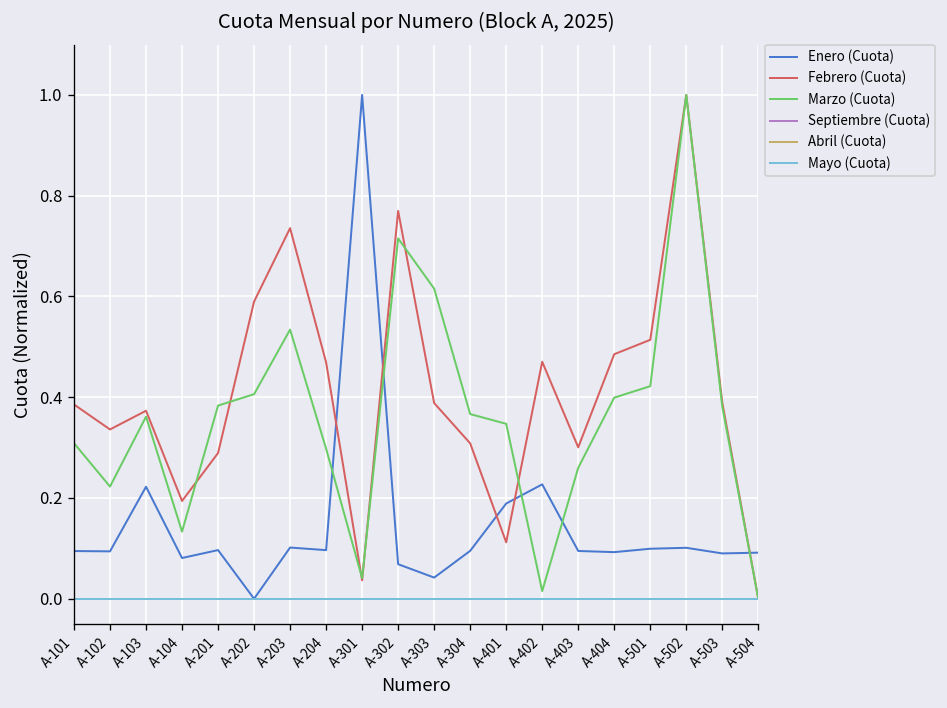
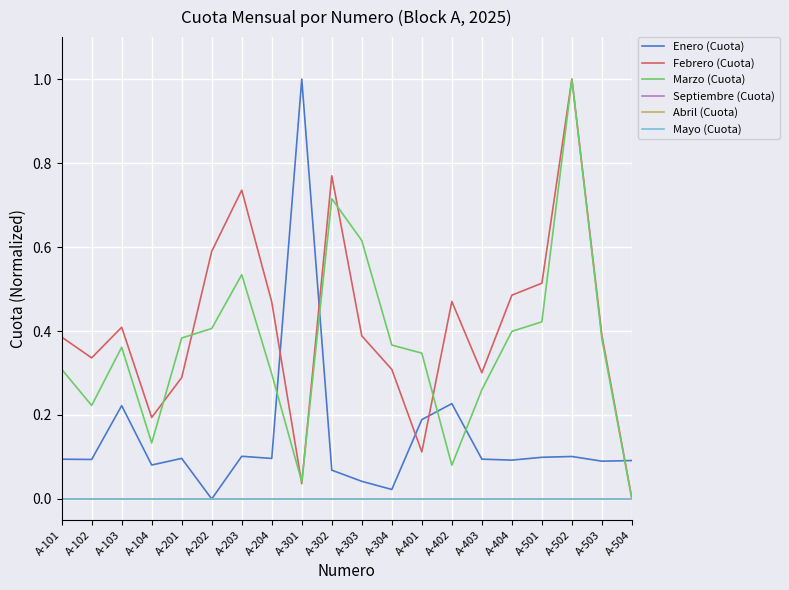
  {
    "Enero (Cuota)": {
      "A-101": 0.09,
      "A-102": 0.09,
      "A-103": 0.22,
      "A-104": 0.08,
      "A-201": 0.10,
      "A-203": 0.10,
      "A-204": 0.10,
      "A-301": 1.00,
      "A-302": 0.07,
      "A-303": 0.04,
-     "A-304": 0.10,
+     "A-304": 0.02,
      "A-401": 0.19,
      "A-402": 0.23,
      "A-403": 0.09,
      "A-404": 0.09,
      "A-501": 0.10,
      "A-502": 0.10,
      "A-503": 0.09,
      "A-504": 0.09
    },
    "Febrero (Cuota)": {
      "A-101": 0.39,
      "A-102": 0.34,
-     "A-103": 0.37,
+     "A-103": 0.41,
      "A-104": 0.19,
      "A-201": 0.29,
      "A-202": 0.59,
      "A-203": 0.74,
      "A-204": 0.47,
      "A-302": 0.77,
      "A-303": 0.39,
      "A-304": 0.31,
      "A-401": 0.11,
      "A-402": 0.47,
      "A-403": 0.30,
      "A-404": 0.49,
      "A-501": 0.51,
      "A-503": 0.39
    },
    "Marzo (Cuota)": {
      "A-101": 0.31,
      "A-102": 0.22,
      "A-103": 0.36,
      "A-104": 0.13,
      "A-201": 0.38,
      "A-202": 0.41,
      "A-203": 0.53,
      "A-204": 0.30,
      "A-302": 0.72,
      "A-303": 0.62,
      "A-304": 0.37,
      "A-401": 0.35,
-     "A-402": 0.02,
+     "A-402": 0.08,
      "A-403": 0.26,
      "A-404": 0.40,
      "A-501": 0.42,
      "A-503": 0.38
    },
    "Mayo (Cuota)": {
      "A-101": 0.00,
      "A-102": 0.00,
      "A-103": 0.00,
      "A-104": 0.00,
      "A-201": 0.00,
      "A-203": 0.00,
      "A-204": 0.00,
      "A-301": 0.00,
      "A-302": 0.00,
      "A-303": 0.00,
      "A-304": 0.00,
      "A-401": 0.00,
      "A-402": 0.00,
      "A-403": 0.00,
      "A-404": 0.00,
      "A-501": 0.00,
      "A-502": 0.00,
      "A-503": 0.00
    }
  }
